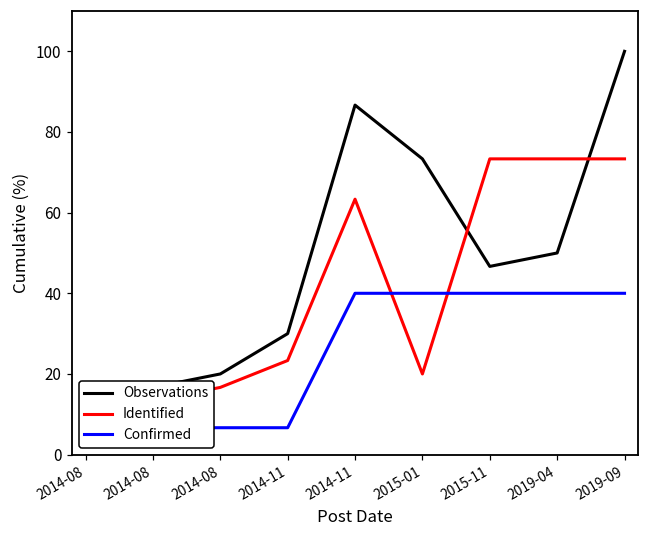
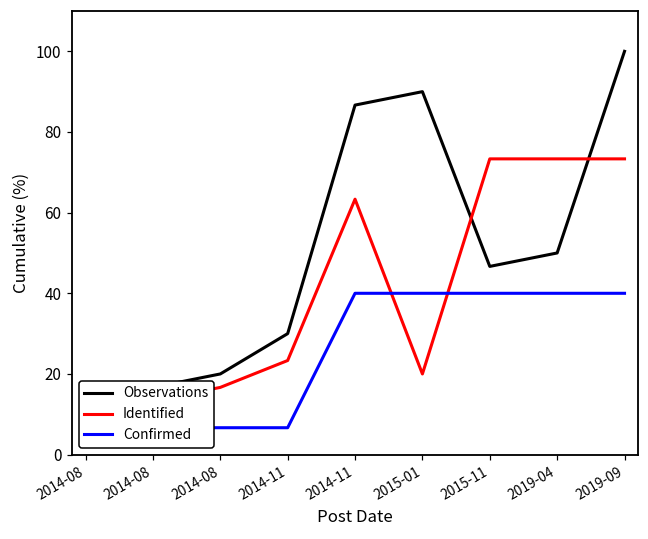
  {
    "Observations": {
-     "2015-01": 73,
+     "2015-01": 90,
      "2015-11": 47,
      "2019-04": 50,
      "2019-09": 100
    },
    "Identified": {
      "2015-01": 20,
      "2015-11": 73,
      "2019-04": 73,
      "2019-09": 73
    },
    "Confirmed": {
      "2015-01": 40,
      "2015-11": 40,
      "2019-04": 40,
      "2019-09": 40
    }
  }
